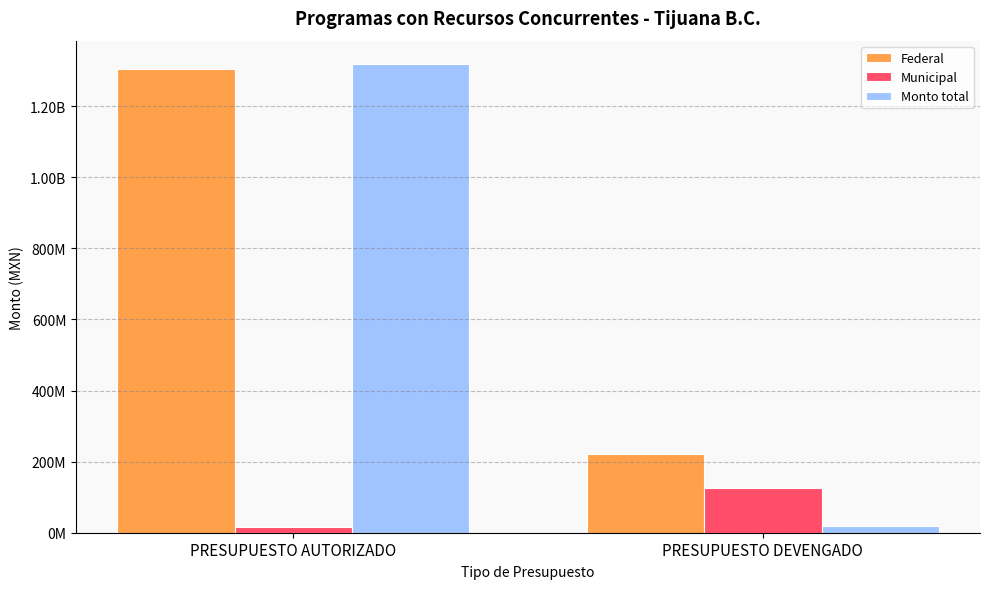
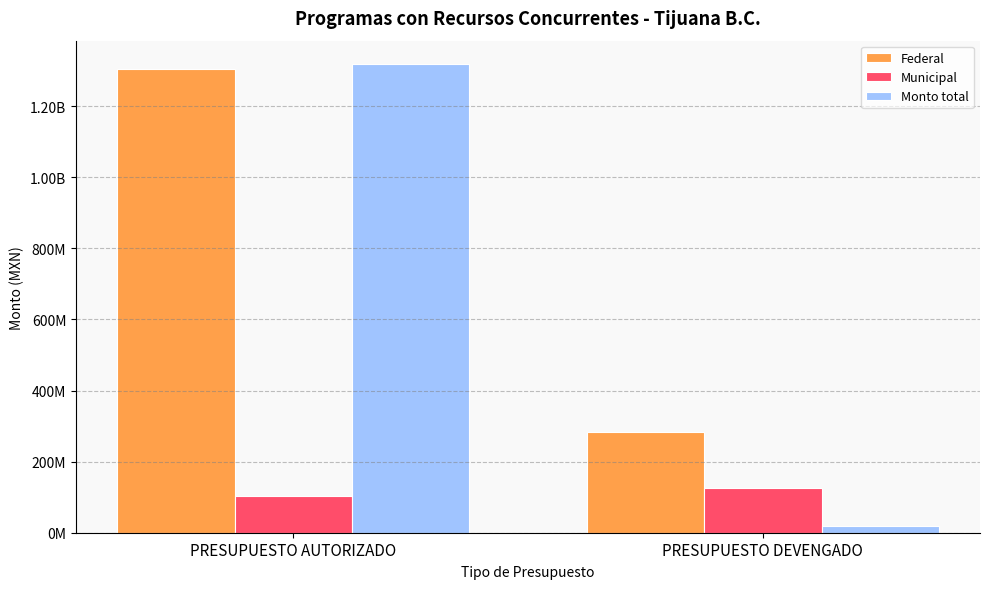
  {
    "Federal": {
      "PRESUPUESTO AUTORIZADO": 1300000000,
-     "PRESUPUESTO DEVENGADO": 220000000
+     "PRESUPUESTO DEVENGADO": 280000000
    },
    "Municipal": {
-     "PRESUPUESTO AUTORIZADO": 10000000,
+     "PRESUPUESTO AUTORIZADO": 100000000,
      "PRESUPUESTO DEVENGADO": 130000000
    },
    "Monto total": {
      "PRESUPUESTO AUTORIZADO": 1320000000,
      "PRESUPUESTO DEVENGADO": 20000000
    }
  }
